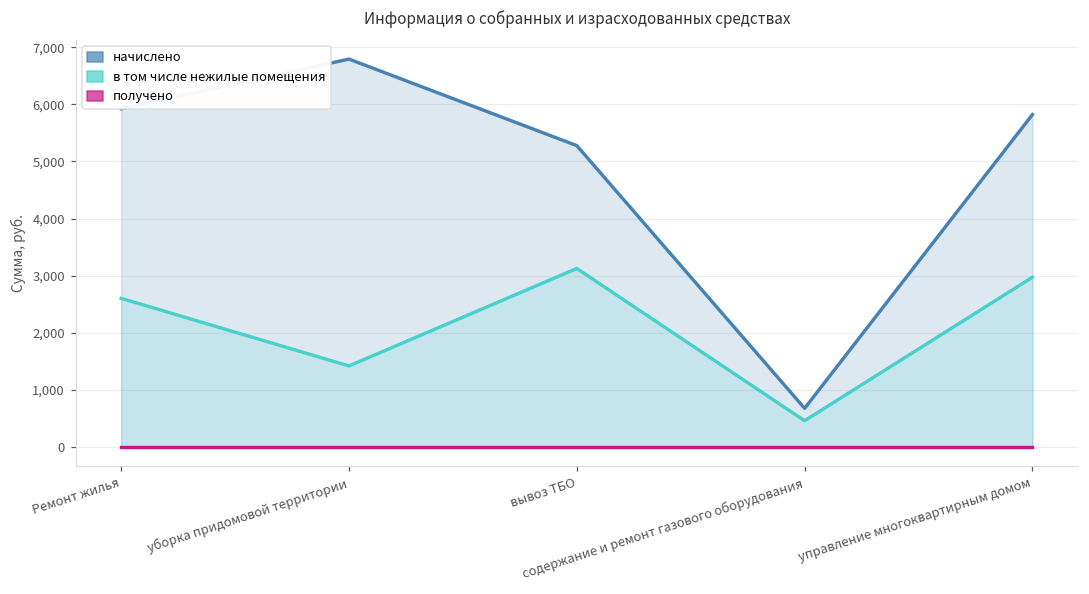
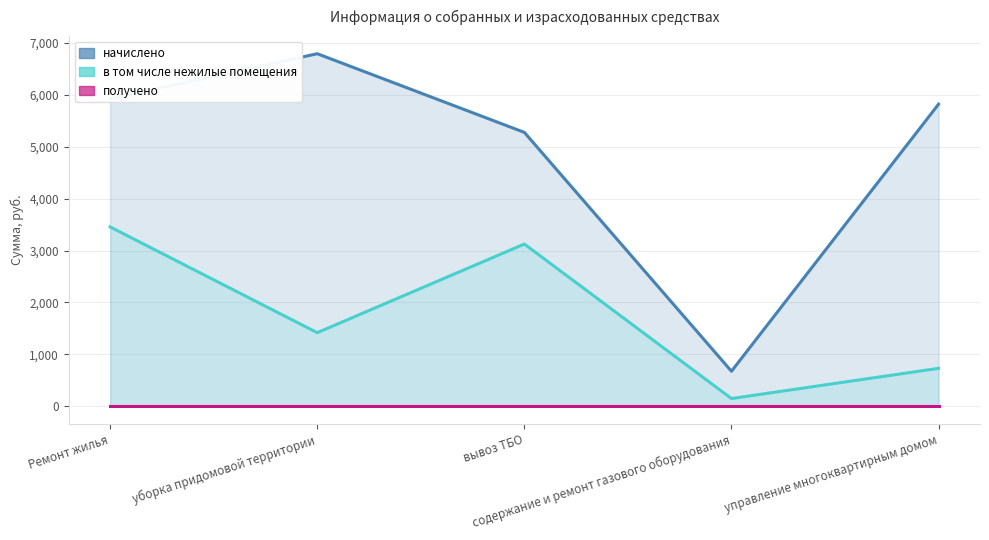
  {
    "начислено": {
      "уборка придомовой территории": "6,800",
      "вывоз ТБО": "5,300",
      "содержание и ремонт газового оборудования": "700",
      "управление многоквартирным домом": "5,800"
    },
    "в том числе нежилые помещения": {
-     "Ремонт жилья": "2,600",
+     "Ремонт жилья": "3,500",
      "уборка придомовой территории": "1,400",
      "вывоз ТБО": "3,100",
-     "содержание и ремонт газового оборудования": "500",
-     "управление многоквартирным домом": "3,000"
+     "содержание и ремонт газового оборудования": "100",
+     "управление многоквартирным домом": "700"
    },
    "получено": {
      "Ремонт жилья": "0",
      "уборка придомовой территории": "0",
      "вывоз ТБО": "0",
      "содержание и ремонт газового оборудования": "0",
      "управление многоквартирным домом": "0"
    }
  }
